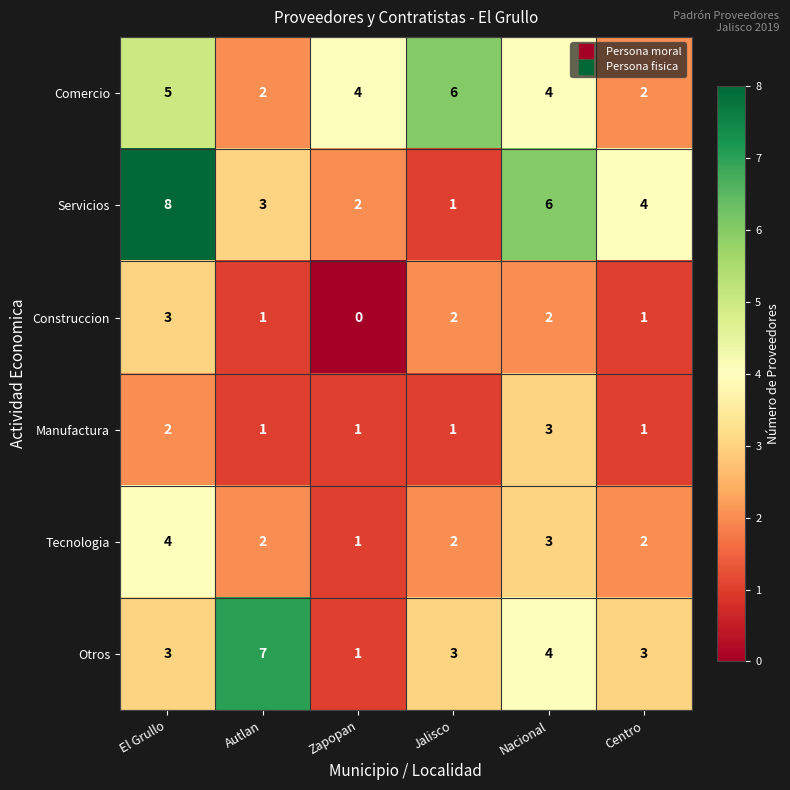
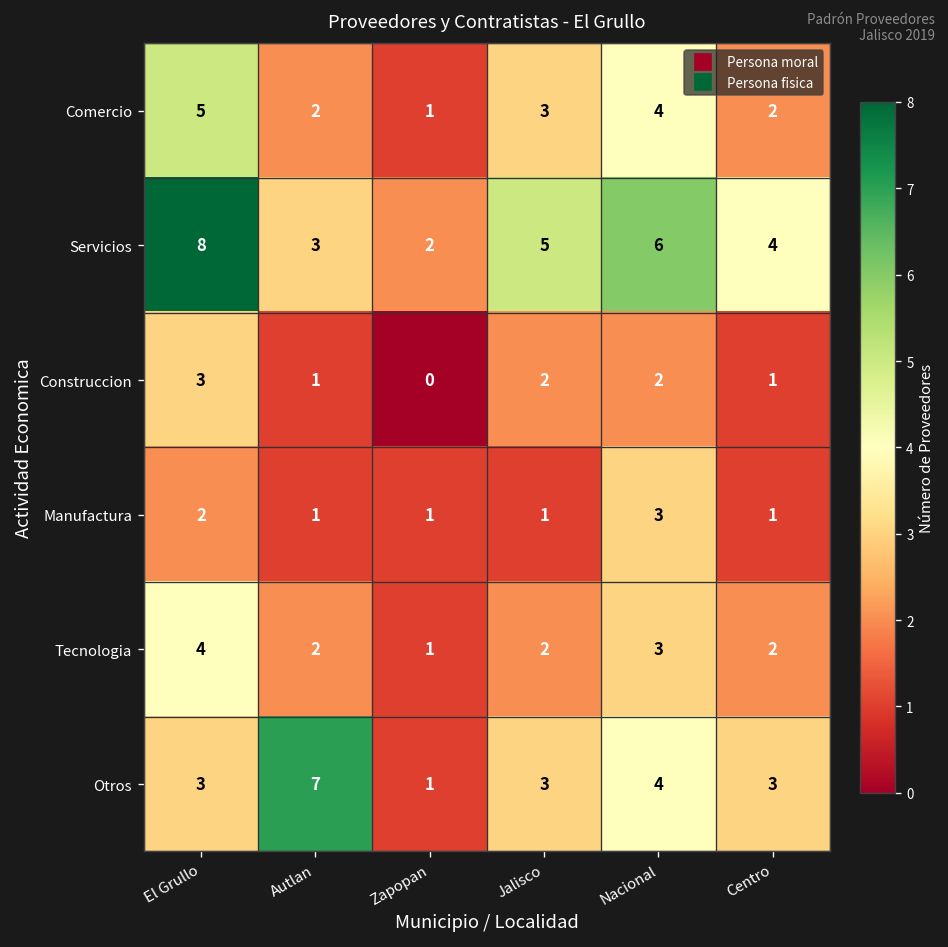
  {
    "Comercio": {
      "El Grullo": 5,
      "Autlan": 2,
-     "Zapopan": 4,
-     "Jalisco": 6,
+     "Zapopan": 1,
+     "Jalisco": 3,
      "Nacional": 4,
      "Centro": 2
    },
    "Servicios": {
      "El Grullo": 8,
      "Autlan": 3,
      "Zapopan": 2,
-     "Jalisco": 1,
+     "Jalisco": 5,
      "Nacional": 6,
      "Centro": 4
    },
    "Construccion": {
      "El Grullo": 3,
      "Autlan": 1,
      "Zapopan": 0,
      "Jalisco": 2,
      "Nacional": 2,
      "Centro": 1
    },
    "Manufactura": {
      "El Grullo": 2,
      "Autlan": 1,
      "Zapopan": 1,
      "Jalisco": 1,
      "Nacional": 3,
      "Centro": 1
    },
    "Tecnologia": {
      "El Grullo": 4,
      "Autlan": 2,
      "Zapopan": 1,
      "Jalisco": 2,
      "Nacional": 3,
      "Centro": 2
    },
    "Otros": {
      "El Grullo": 3,
      "Autlan": 7,
      "Zapopan": 1,
      "Jalisco": 3,
      "Nacional": 4,
      "Centro": 3
    }
  }
